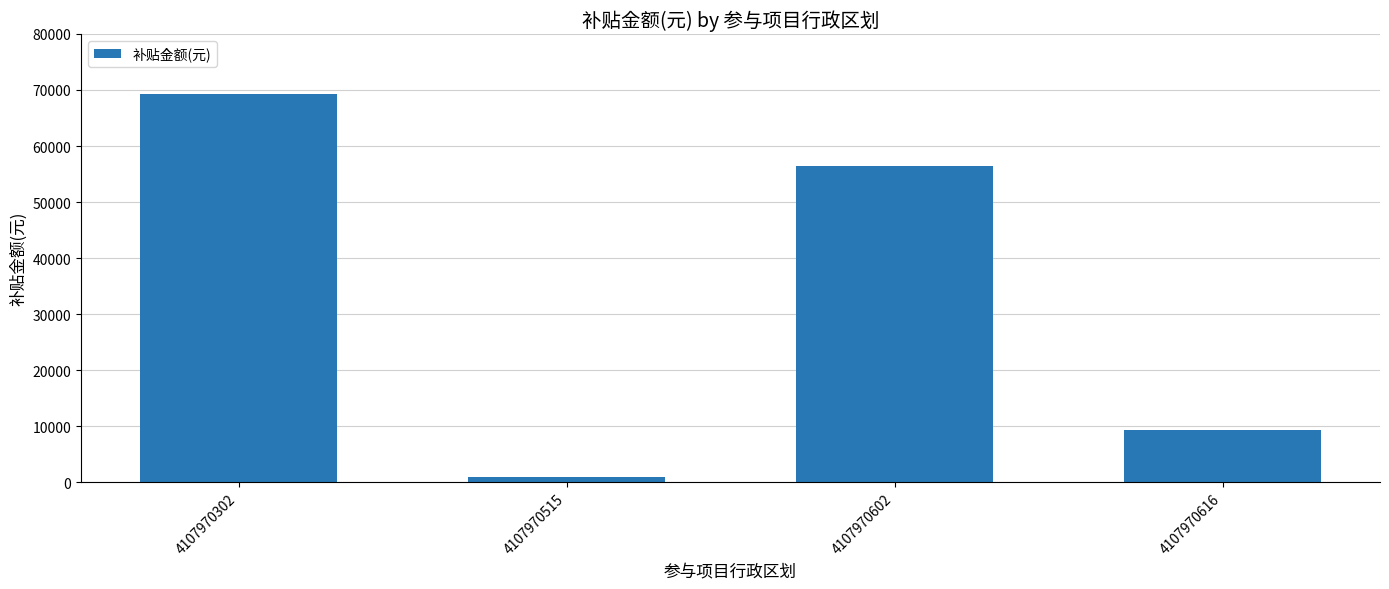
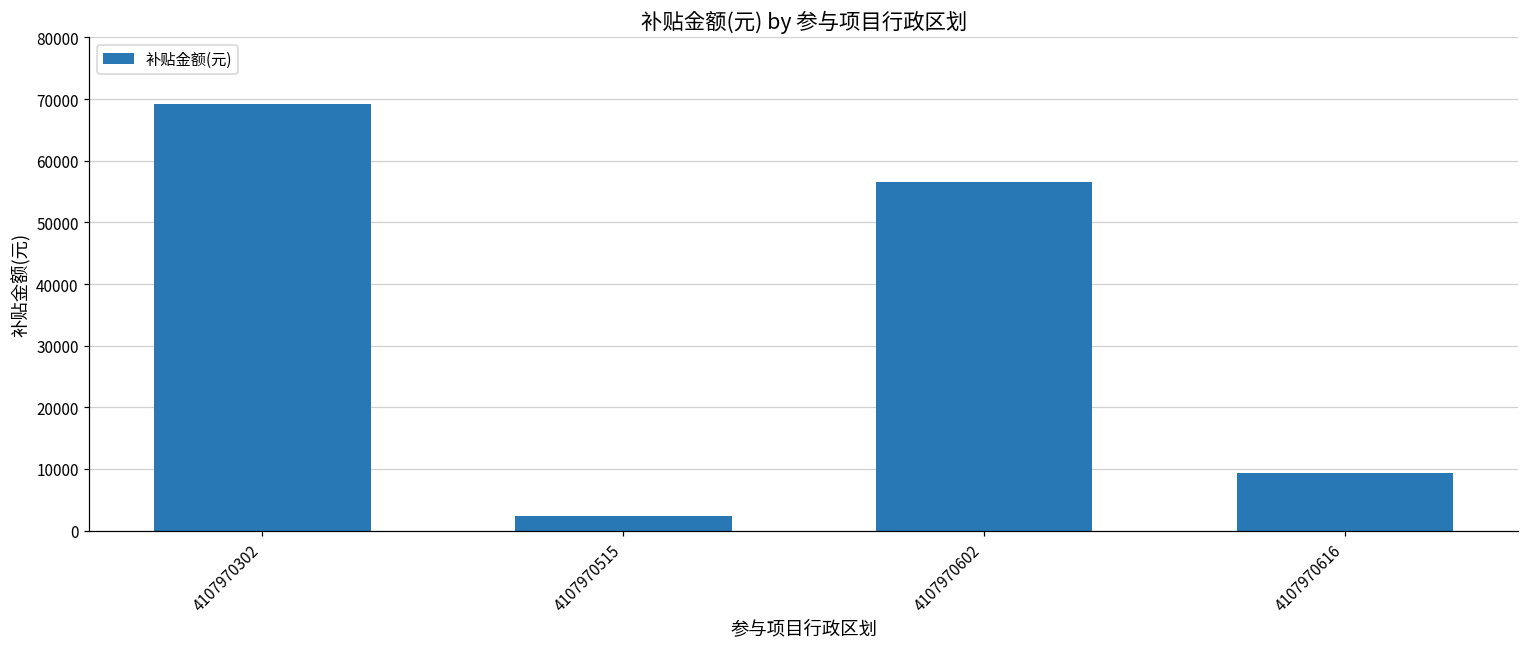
  {
    "4107970302": 69000,
-   "4107970515": 1000,
+   "4107970515": 2000,
    "4107970602": 57000,
    "4107970616": 9000
  }
